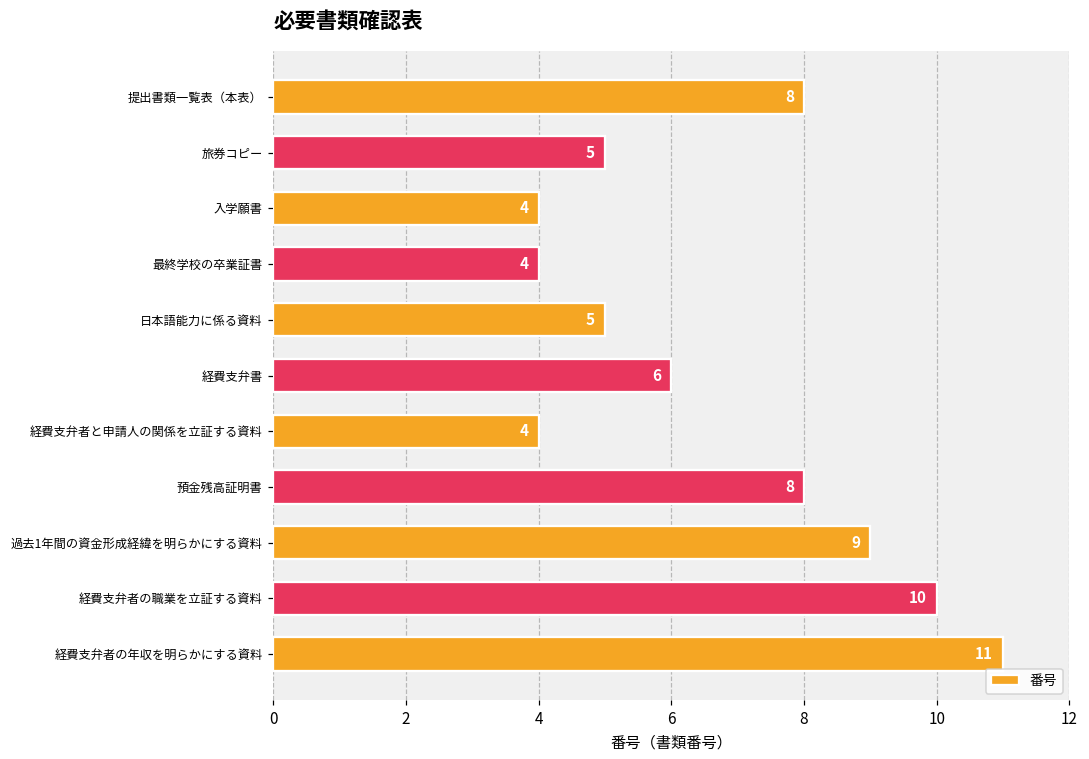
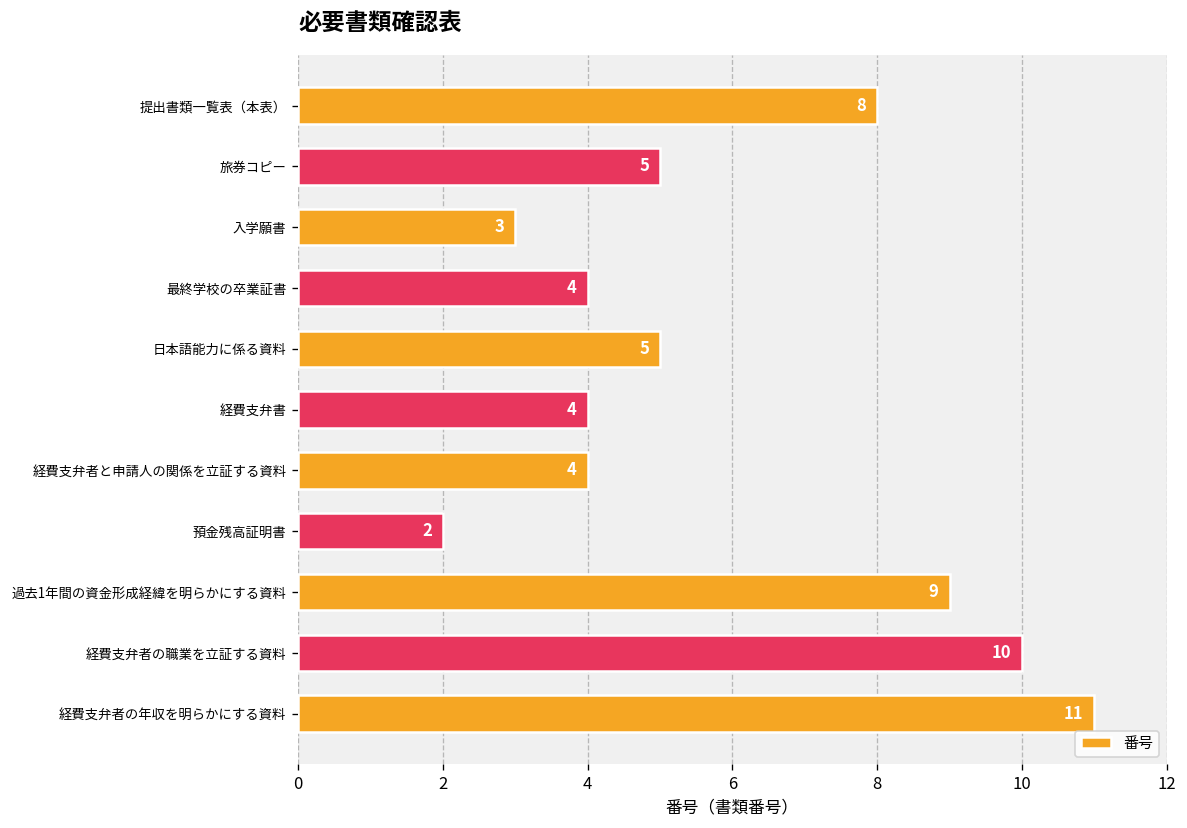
  {
    "提出書類一覧表（本表）": 8,
    "旅券コピー": 5,
-   "入学願書": 4,
+   "入学願書": 3,
    "最終学校の卒業証書": 4,
    "日本語能力に係る資料": 5,
-   "経費支弁書": 6,
+   "経費支弁書": 4,
    "経費支弁者と申請人の関係を立証する資料": 4,
-   "預金残高証明書": 8,
+   "預金残高証明書": 2,
    "過去1年間の資金形成経緯を明らかにする資料": 9,
    "経費支弁者の職業を立証する資料": 10,
    "経費支弁者の年収を明らかにする資料": 11
  }
